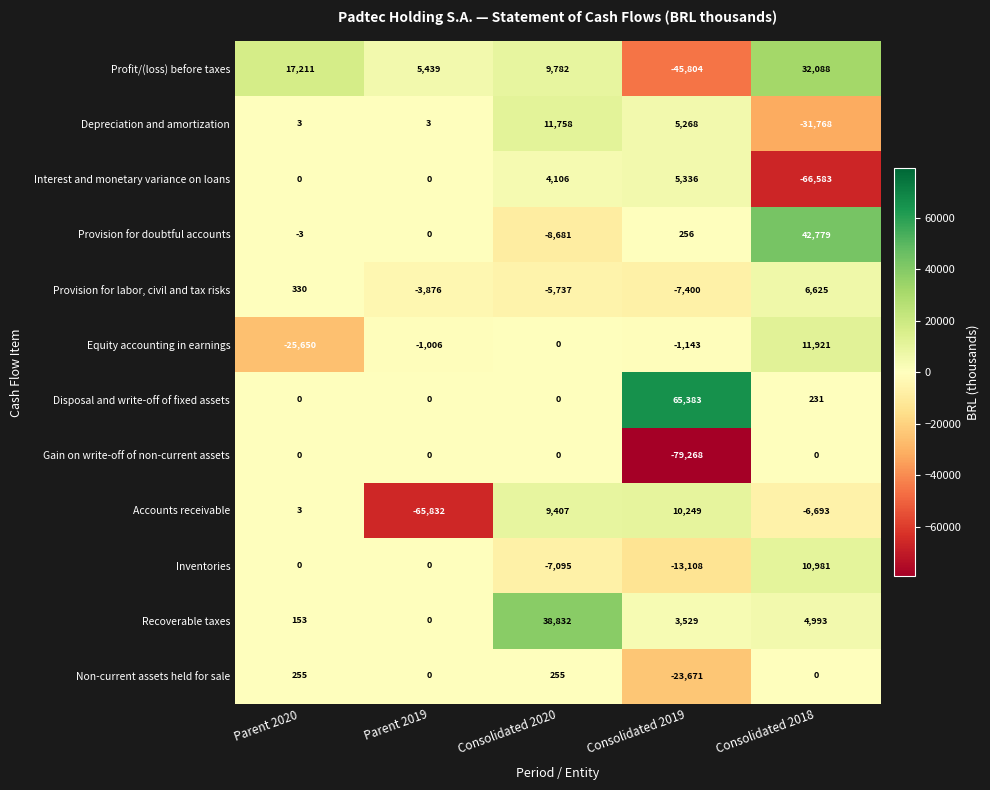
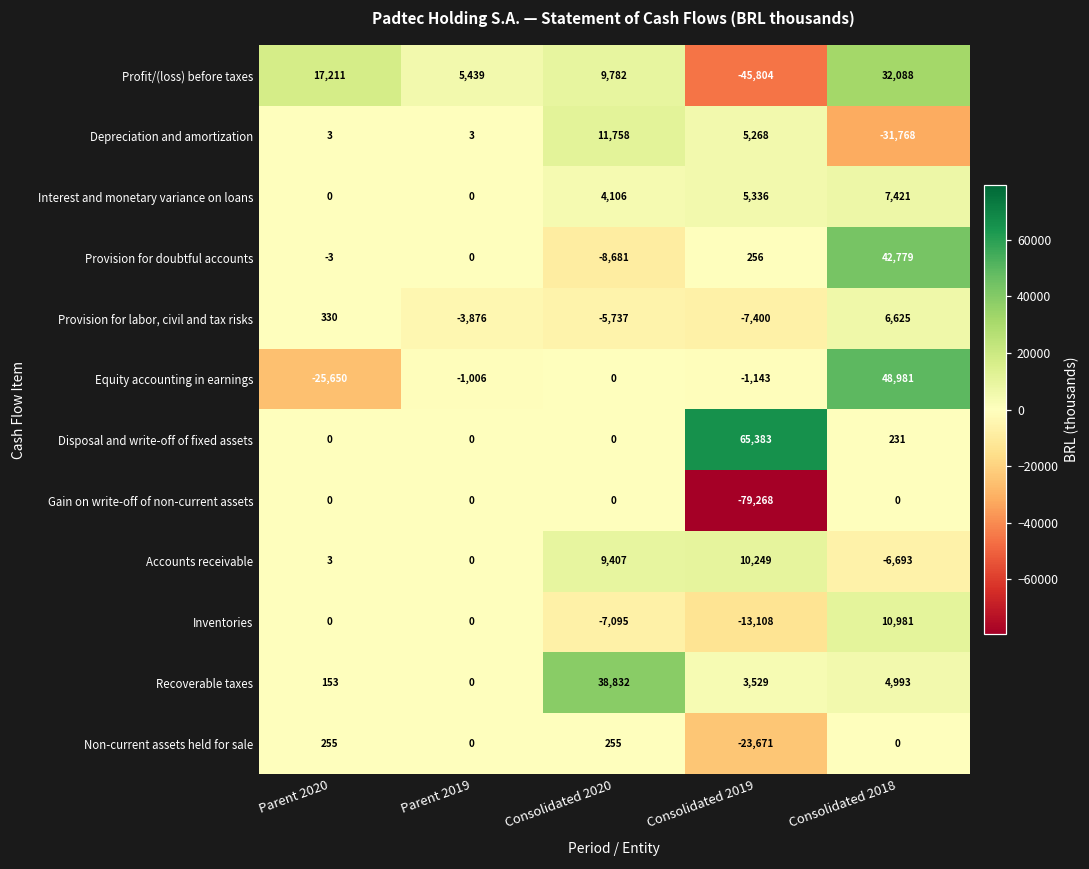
  {
    "Profit/(loss) before taxes": {
      "Parent 2020": "17,211",
      "Parent 2019": "5,439",
      "Consolidated 2020": "9,782",
      "Consolidated 2019": "-45,804",
      "Consolidated 2018": "32,088"
    },
    "Depreciation and amortization": {
      "Parent 2020": "3",
      "Parent 2019": "3",
      "Consolidated 2020": "11,758",
      "Consolidated 2019": "5,268",
      "Consolidated 2018": "-31,768"
    },
    "Interest and monetary variance on loans": {
      "Parent 2020": "0",
      "Parent 2019": "0",
      "Consolidated 2020": "4,106",
      "Consolidated 2019": "5,336",
-     "Consolidated 2018": "-66,583"
+     "Consolidated 2018": "7,421"
    },
    "Provision for doubtful accounts": {
      "Parent 2020": "-3",
      "Parent 2019": "0",
      "Consolidated 2020": "-8,681",
      "Consolidated 2019": "256",
      "Consolidated 2018": "42,779"
    },
    "Provision for labor, civil and tax risks": {
      "Parent 2020": "330",
      "Parent 2019": "-3,876",
      "Consolidated 2020": "-5,737",
      "Consolidated 2019": "-7,400",
      "Consolidated 2018": "6,625"
    },
    "Equity accounting in earnings": {
      "Parent 2020": "-25,650",
      "Parent 2019": "-1,006",
      "Consolidated 2020": "0",
      "Consolidated 2019": "-1,143",
-     "Consolidated 2018": "11,921"
+     "Consolidated 2018": "48,981"
    },
    "Disposal and write-off of fixed assets": {
      "Parent 2020": "0",
      "Parent 2019": "0",
      "Consolidated 2020": "0",
      "Consolidated 2019": "65,383",
      "Consolidated 2018": "231"
    },
    "Gain on write-off of non-current assets": {
      "Parent 2020": "0",
      "Parent 2019": "0",
      "Consolidated 2020": "0",
      "Consolidated 2019": "-79,268",
      "Consolidated 2018": "0"
    },
    "Accounts receivable": {
      "Parent 2020": "3",
-     "Parent 2019": "-65,832",
+     "Parent 2019": "0",
      "Consolidated 2020": "9,407",
      "Consolidated 2019": "10,249",
      "Consolidated 2018": "-6,693"
    },
    "Inventories": {
      "Parent 2020": "0",
      "Parent 2019": "0",
      "Consolidated 2020": "-7,095",
      "Consolidated 2019": "-13,108",
      "Consolidated 2018": "10,981"
    },
    "Recoverable taxes": {
      "Parent 2020": "153",
      "Parent 2019": "0",
      "Consolidated 2020": "38,832",
      "Consolidated 2019": "3,529",
      "Consolidated 2018": "4,993"
    },
    "Non-current assets held for sale": {
      "Parent 2020": "255",
      "Parent 2019": "0",
      "Consolidated 2020": "255",
      "Consolidated 2019": "-23,671",
      "Consolidated 2018": "0"
    }
  }
